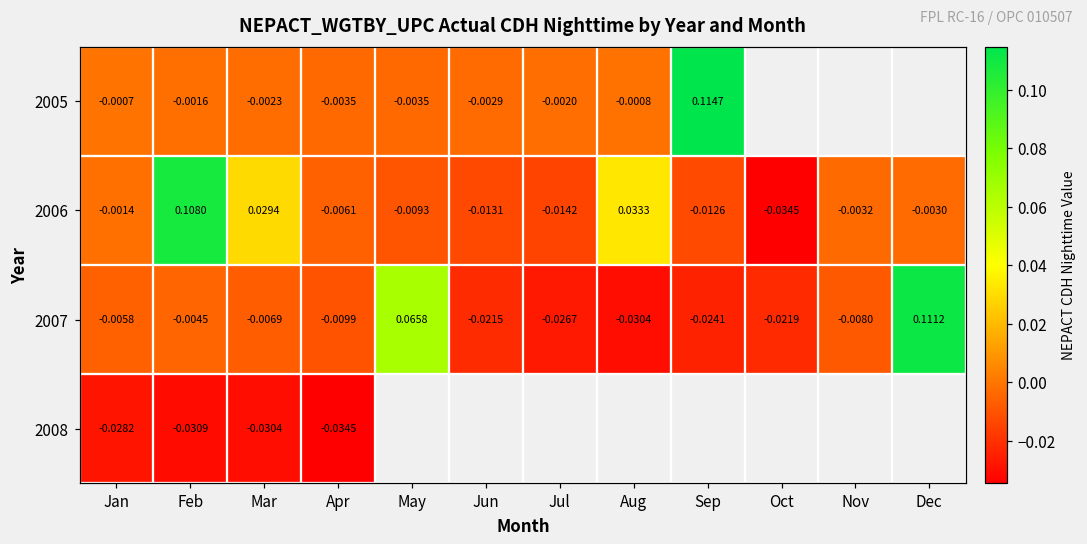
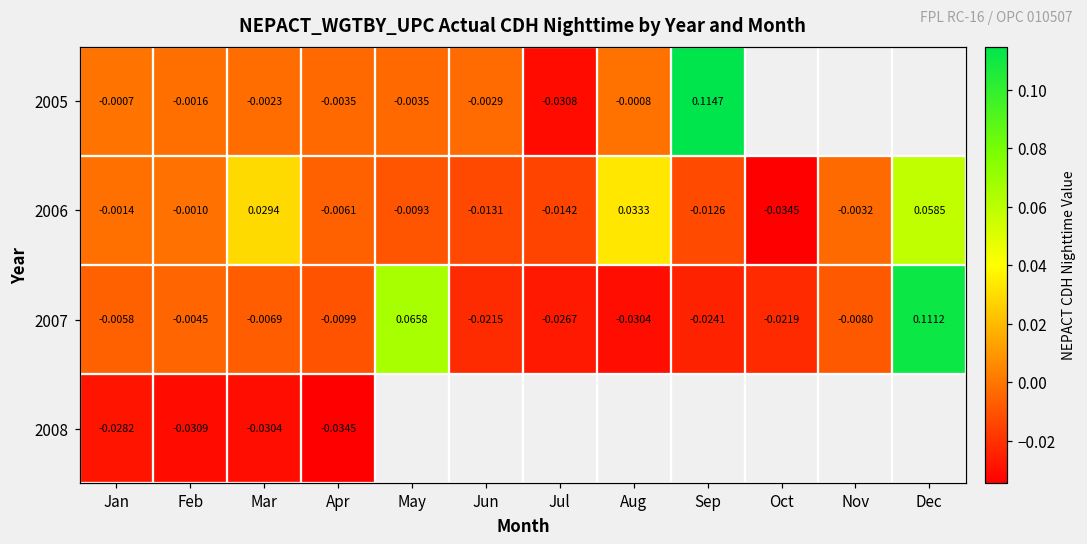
  {
    "2005": {
      "Jan": -0.0007,
      "Feb": -0.0016,
      "Mar": -0.0023,
      "Apr": -0.0035,
      "May": -0.0035,
      "Jun": -0.0029,
-     "Jul": -0.0020,
+     "Jul": -0.0308,
      "Aug": -0.0008,
      "Sep": 0.1147
    },
    "2006": {
      "Jan": -0.0014,
-     "Feb": 0.1080,
+     "Feb": -0.0010,
      "Mar": 0.0294,
      "Apr": -0.0061,
      "May": -0.0093,
      "Jun": -0.0131,
      "Jul": -0.0142,
      "Aug": 0.0333,
      "Sep": -0.0126,
      "Oct": -0.0345,
      "Nov": -0.0032,
-     "Dec": -0.0030
+     "Dec": 0.0585
    },
    "2007": {
      "Jan": -0.0058,
      "Feb": -0.0045,
      "Mar": -0.0069,
      "Apr": -0.0099,
      "May": 0.0658,
      "Jun": -0.0215,
      "Jul": -0.0267,
      "Aug": -0.0304,
      "Sep": -0.0241,
      "Oct": -0.0219,
      "Nov": -0.0080,
      "Dec": 0.1112
    },
    "2008": {
      "Jan": -0.0282,
      "Feb": -0.0309,
      "Mar": -0.0304,
      "Apr": -0.0345
    }
  }
